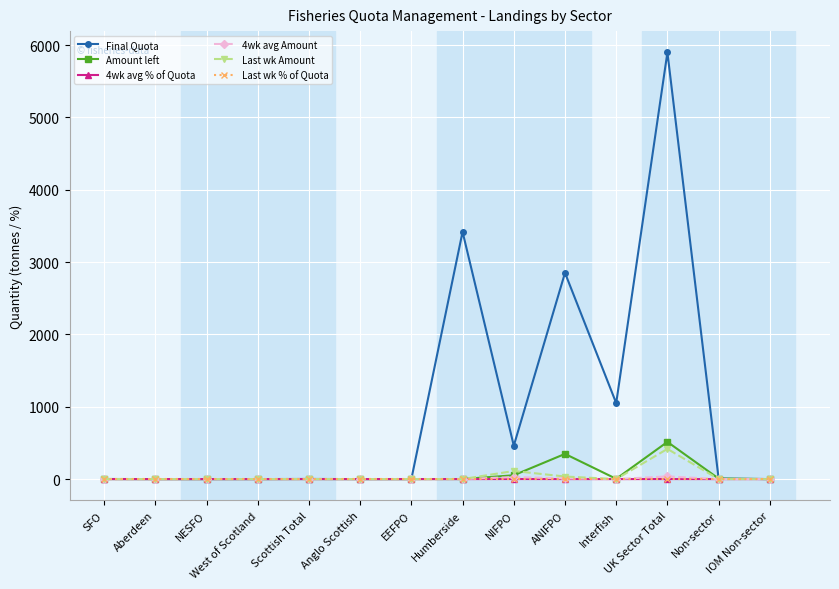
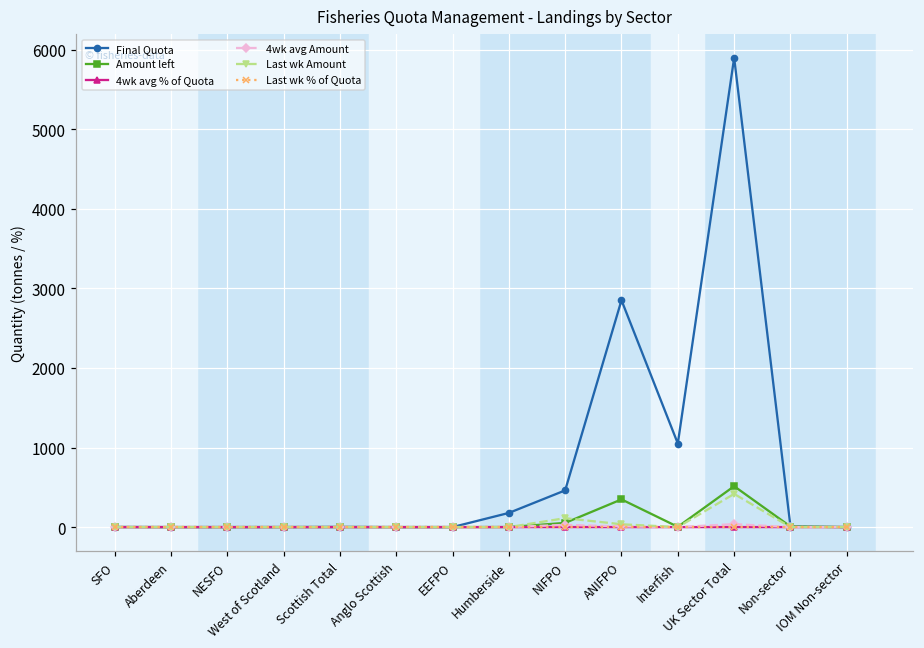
  {
    "Final Quota": {
-     "Humberside": 3400,
+     "Humberside": 200,
      "NIFPO": 500,
      "ANIFPO": 2900,
      "Interfish": 1100,
      "UK Sector Total": 5900
    },
    "Amount left": {
      "ANIFPO": 300,
      "UK Sector Total": 500
    },
    "Last wk % of Quota": {
      "UK Sector Total": 0
    },
    "4wk avg Amount": {
      "UK Sector Total": 0
    },
    "Last wk Amount": {
      "NIFPO": 100,
      "UK Sector Total": 400
    }
  }
